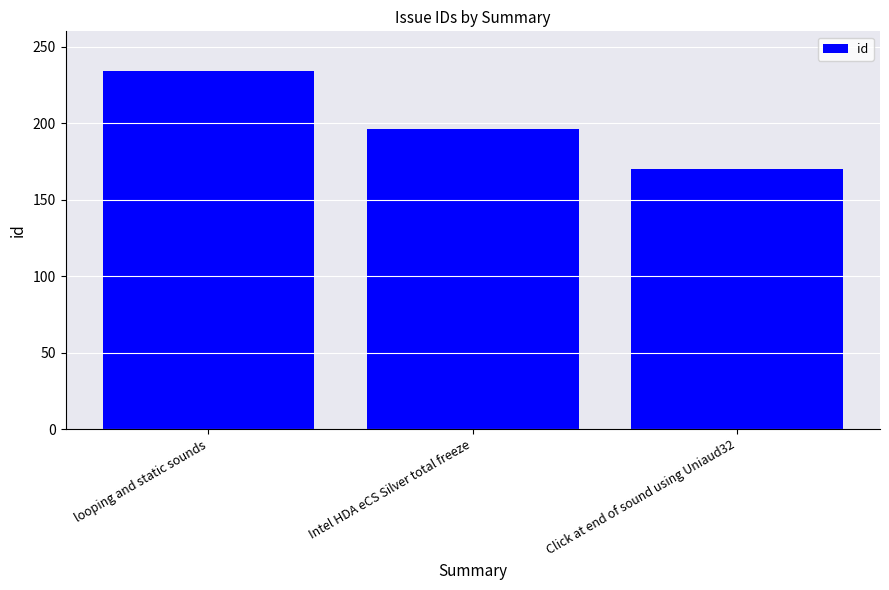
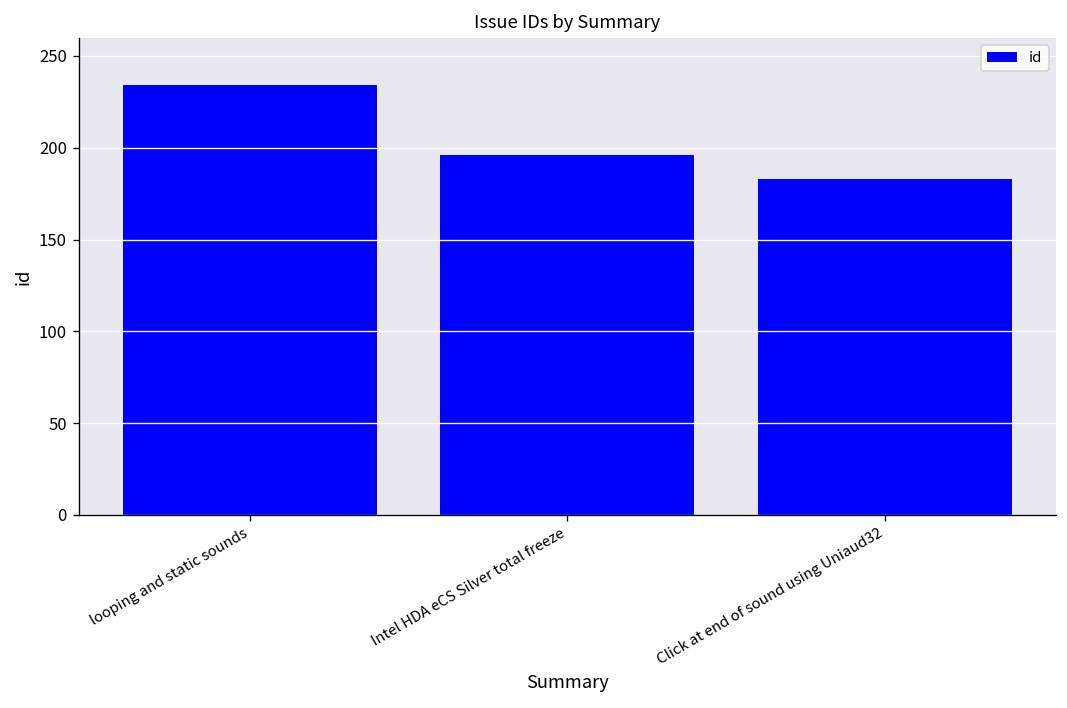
  {
    "looping and static sounds": 234,
    "Intel HDA eCS Silver total freeze": 196,
-   "Click at end of sound using Uniaud32": 170
+   "Click at end of sound using Uniaud32": 183
  }
